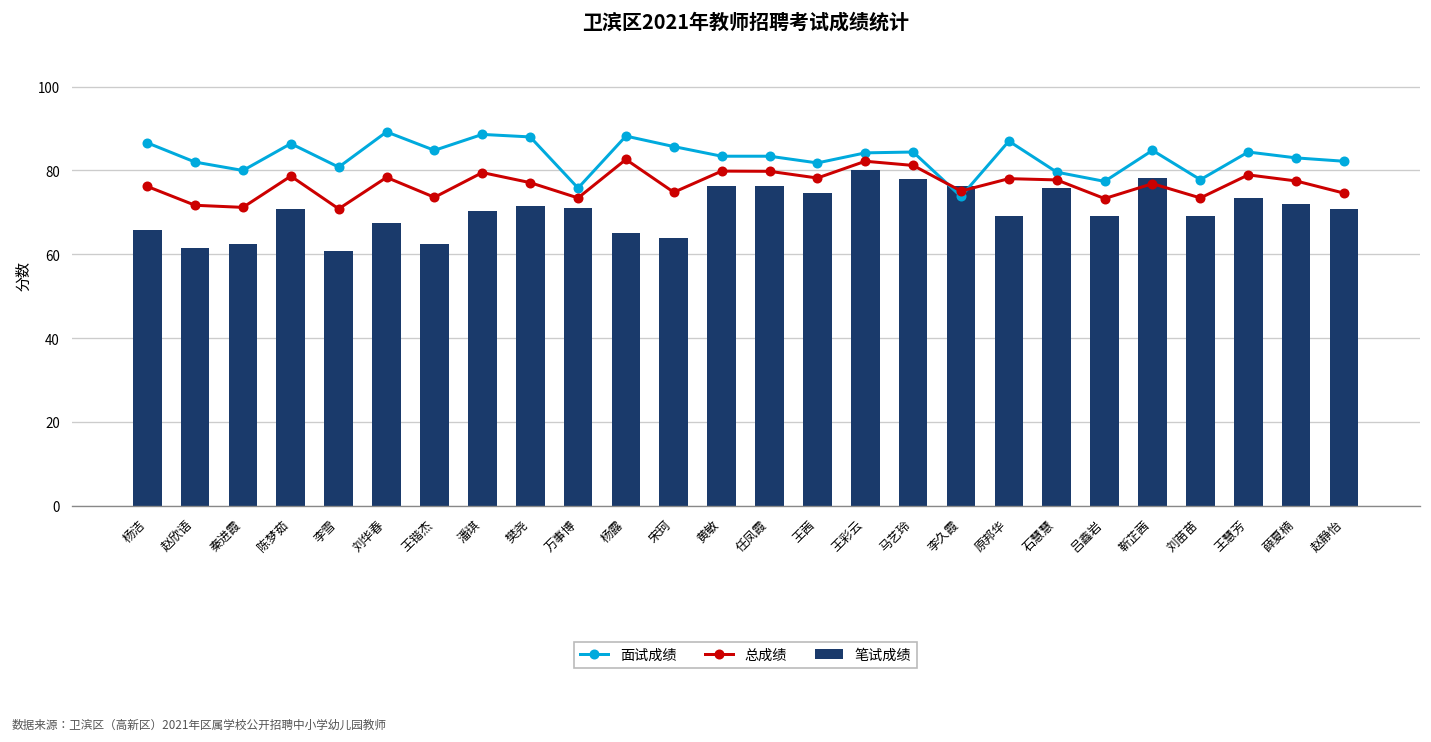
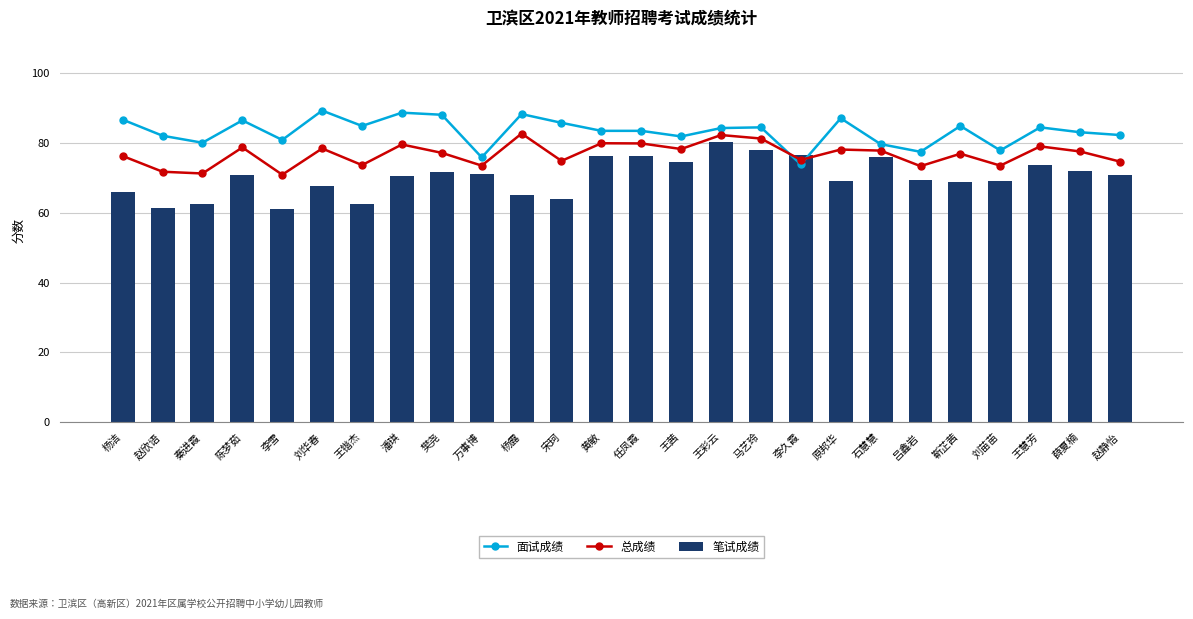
  {
    "面试成绩": {
      "杨洁": 87,
      "赵欣语": 82,
      "秦进霞": 80,
      "陈梦茹": 86,
      "李雪": 81,
      "刘华春": 89,
      "王锴杰": 85,
      "潘琪": 89,
      "樊尧": 88,
      "万事博": 76,
      "杨露": 88,
      "宋珂": 86,
      "黄敏": 83,
      "任凤霞": 83,
      "王茜": 82,
      "王彩云": 84,
      "马艺玲": 84,
      "李久霞": 74,
      "原邦华": 87,
      "石慧慧": 80,
      "吕鑫岩": 77,
      "靳芷茜": 85,
      "刘苗苗": 78,
      "王慧芳": 84,
      "薛夏楠": 83,
      "赵静怡": 82
    },
    "笔试成绩": {
      "杨洁": 66,
      "赵欣语": 61,
      "秦进霞": 62,
      "陈梦茹": 71,
      "李雪": 61,
      "刘华春": 68,
      "王锴杰": 62,
      "潘琪": 70,
      "樊尧": 72,
      "万事博": 71,
      "杨露": 65,
      "宋珂": 64,
      "黄敏": 76,
      "任凤霞": 76,
      "王茜": 75,
      "王彩云": 80,
      "马艺玲": 78,
      "李久霞": 76,
      "原邦华": 69,
      "石慧慧": 76,
      "吕鑫岩": 69,
-     "靳芷茜": 78,
+     "靳芷茜": 69,
      "刘苗苗": 69,
      "王慧芳": 74,
      "薛夏楠": 72,
      "赵静怡": 71
    },
    "总成绩": {
      "杨洁": 76,
      "赵欣语": 72,
      "秦进霞": 71,
      "陈梦茹": 79,
      "李雪": 71,
      "刘华春": 78,
      "王锴杰": 74,
      "潘琪": 80,
      "樊尧": 77,
      "万事博": 73,
      "杨露": 83,
      "宋珂": 75,
      "黄敏": 80,
      "任凤霞": 80,
      "王茜": 78,
      "王彩云": 82,
      "马艺玲": 81,
      "李久霞": 75,
      "原邦华": 78,
      "石慧慧": 78,
      "吕鑫岩": 73,
      "靳芷茜": 77,
      "刘苗苗": 73,
      "王慧芳": 79,
      "薛夏楠": 78,
      "赵静怡": 75
    }
  }
